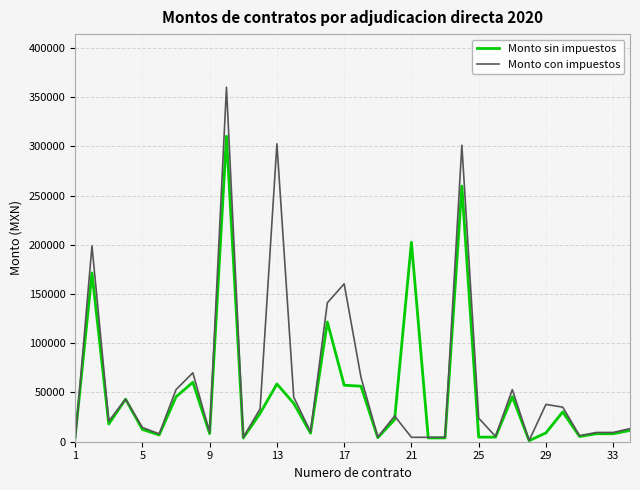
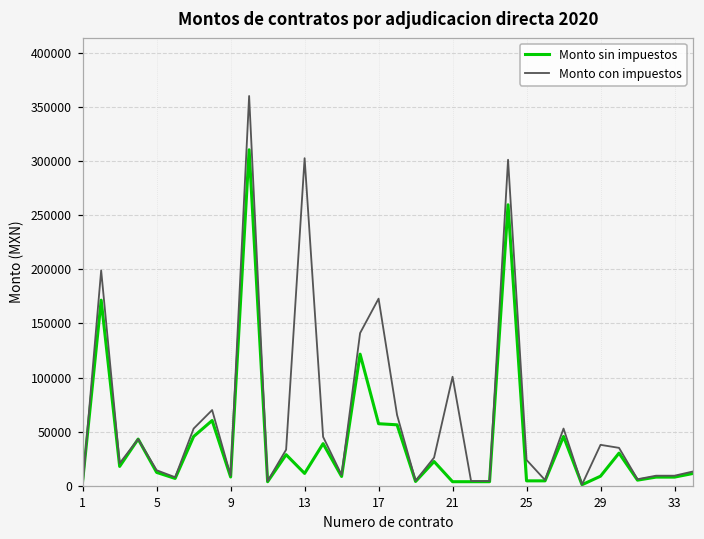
  {
    "Monto sin impuestos": {
      "1": 0,
-     "13": 60000,
+     "13": 10000,
      "17": 60000,
-     "21": 200000,
+     "21": 0,
      "25": 0,
      "29": 10000
    },
    "Monto con impuestos": {
      "1": 0,
      "13": 300000,
-     "17": 160000,
-     "21": 0,
+     "17": 170000,
+     "21": 100000,
      "25": 20000,
      "29": 40000
    }
  }
